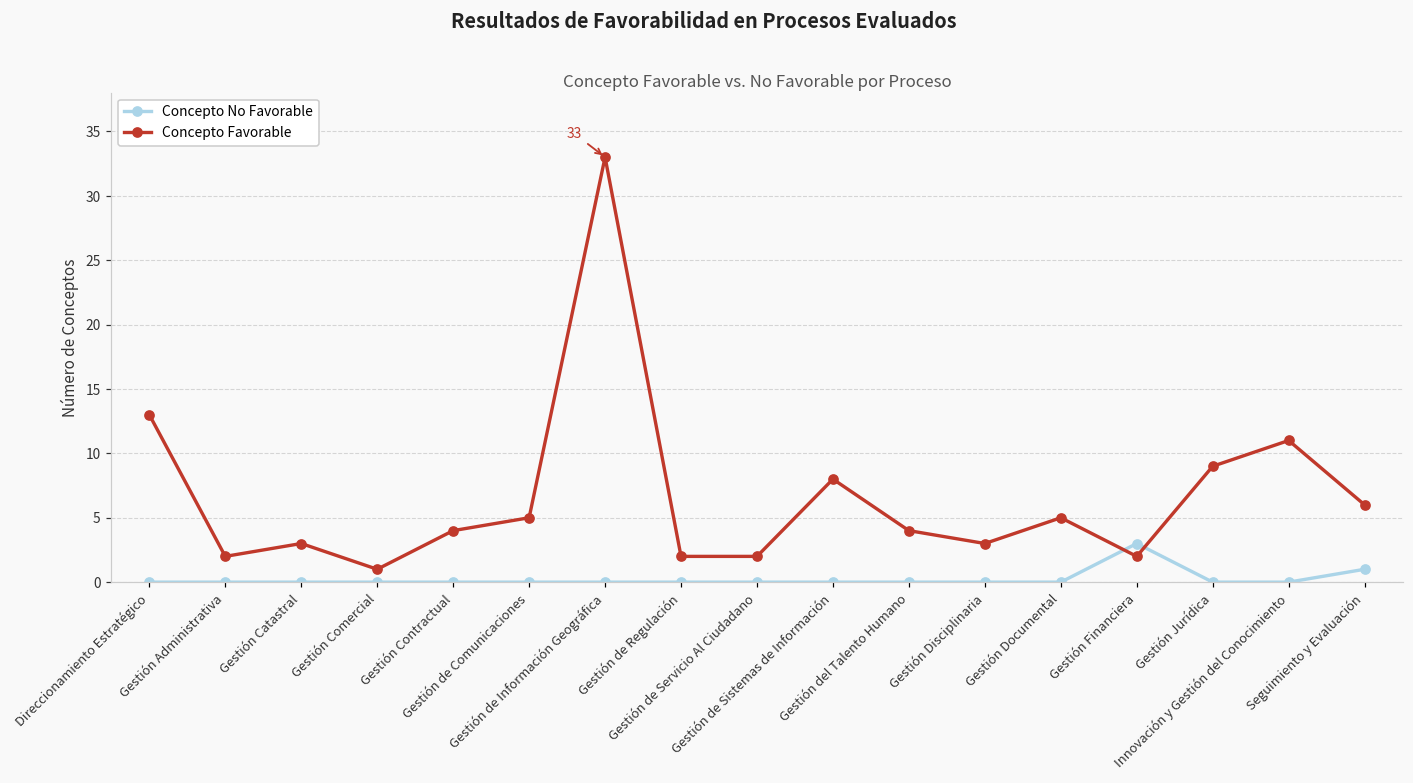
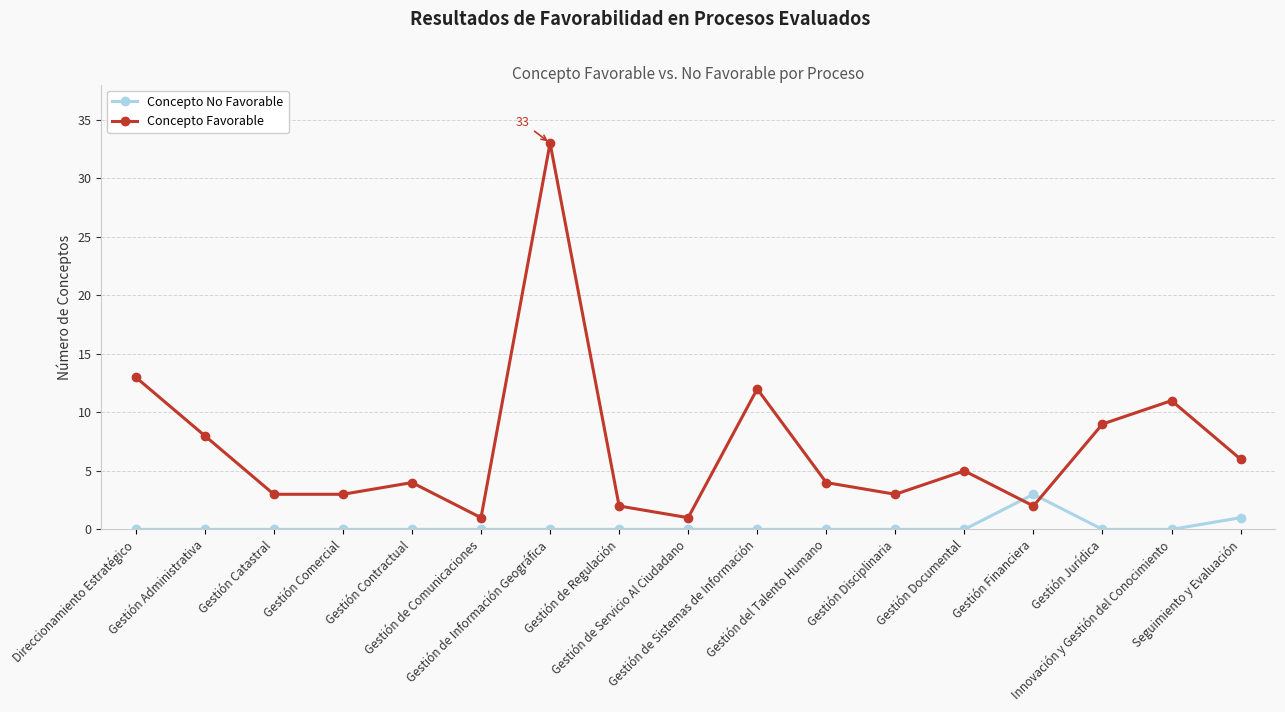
  {
    "Concepto No Favorable": {
      "Direccionamiento Estratégico": 0,
      "Gestión Administrativa": 0,
      "Gestión Catastral": 0,
      "Gestión Comercial": 0,
      "Gestión Contractual": 0,
      "Gestión de Comunicaciones": 0,
      "Gestión de Información Geográfica": 0,
      "Gestión de Regulación": 0,
      "Gestión de Servicio Al Ciudadano": 0,
      "Gestión de Sistemas de Información": 0,
      "Gestión del Talento Humano": 0,
      "Gestión Disciplinaria": 0,
      "Gestión Documental": 0,
      "Gestión Financiera": 3,
      "Gestión Jurídica": 0,
      "Innovación y Gestión del Conocimiento": 0,
      "Seguimiento y Evaluación": 1
    },
    "Concepto Favorable": {
      "Direccionamiento Estratégico": 13,
-     "Gestión Administrativa": 2,
+     "Gestión Administrativa": 8,
      "Gestión Catastral": 3,
-     "Gestión Comercial": 1,
+     "Gestión Comercial": 3,
      "Gestión Contractual": 4,
-     "Gestión de Comunicaciones": 5,
+     "Gestión de Comunicaciones": 1,
      "Gestión de Regulación": 2,
-     "Gestión de Servicio Al Ciudadano": 2,
-     "Gestión de Sistemas de Información": 8,
+     "Gestión de Servicio Al Ciudadano": 1,
+     "Gestión de Sistemas de Información": 12,
      "Gestión del Talento Humano": 4,
      "Gestión Disciplinaria": 3,
      "Gestión Documental": 5,
      "Gestión Financiera": 2,
      "Gestión Jurídica": 9,
      "Innovación y Gestión del Conocimiento": 11,
      "Seguimiento y Evaluación": 6
    }
  }
